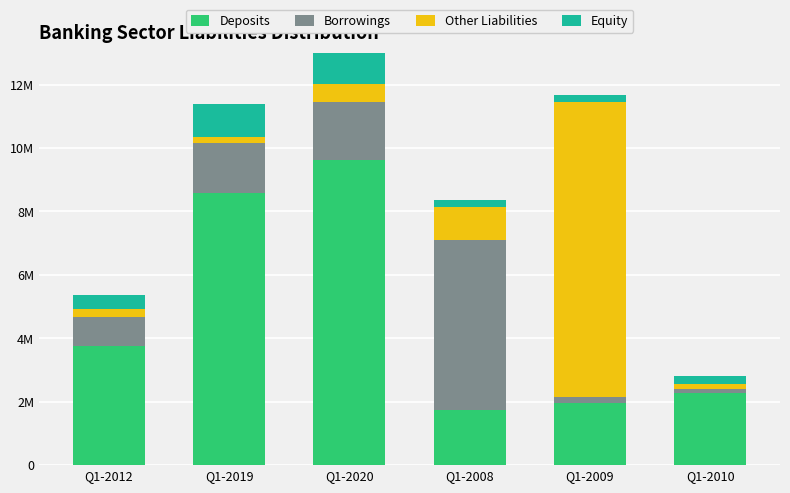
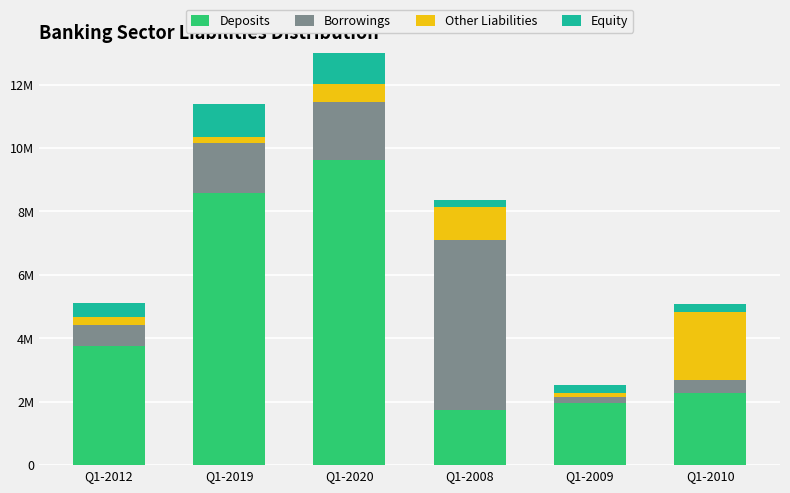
  {
    "Borrowings": {
-     "Q1-2012": 900000,
+     "Q1-2012": 600000,
      "Q1-2019": 1600000,
      "Q1-2020": 1800000,
      "Q1-2008": 5300000,
      "Q1-2009": 200000,
-     "Q1-2010": 100000
+     "Q1-2010": 400000
    },
    "Other Liabilities": {
      "Q1-2012": 300000,
      "Q1-2019": 200000,
      "Q1-2020": 600000,
      "Q1-2008": 1100000,
-     "Q1-2009": 9300000,
-     "Q1-2010": 200000
+     "Q1-2009": 100000,
+     "Q1-2010": 2200000
    }
  }
